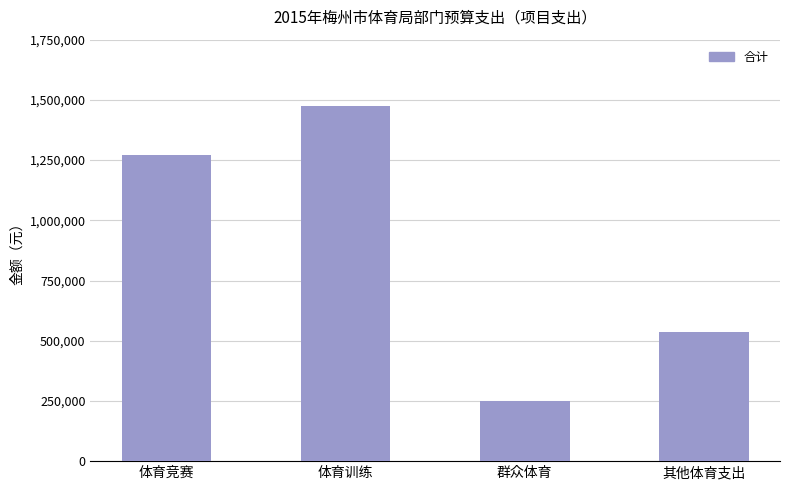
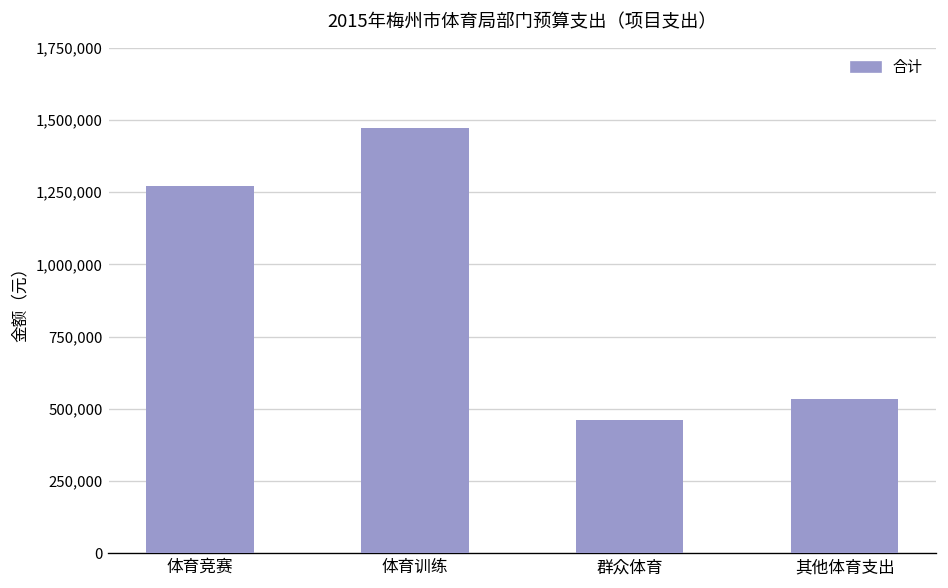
  {
    "体育竞赛": "1,270,000",
    "体育训练": "1,470,000",
-   "群众体育": "250,000",
+   "群众体育": "460,000",
    "其他体育支出": "530,000"
  }
